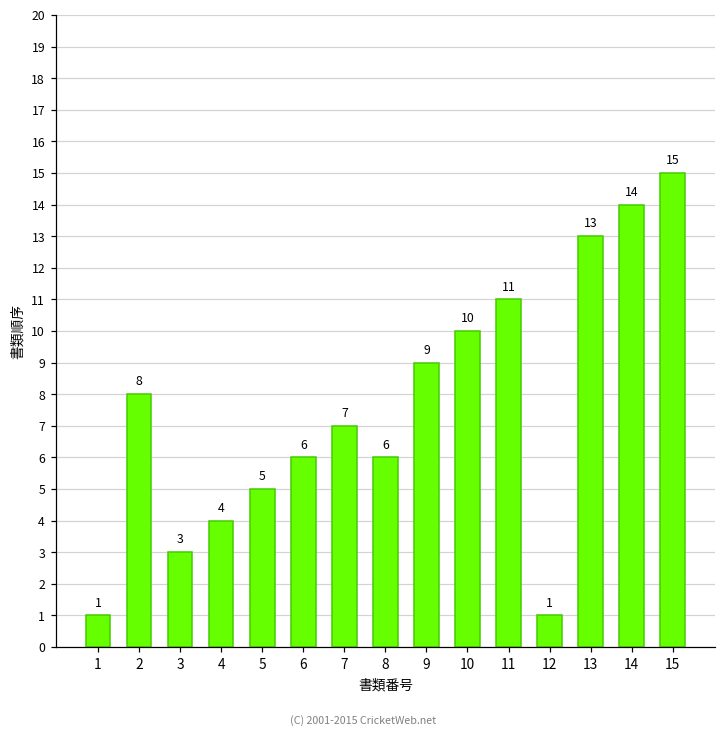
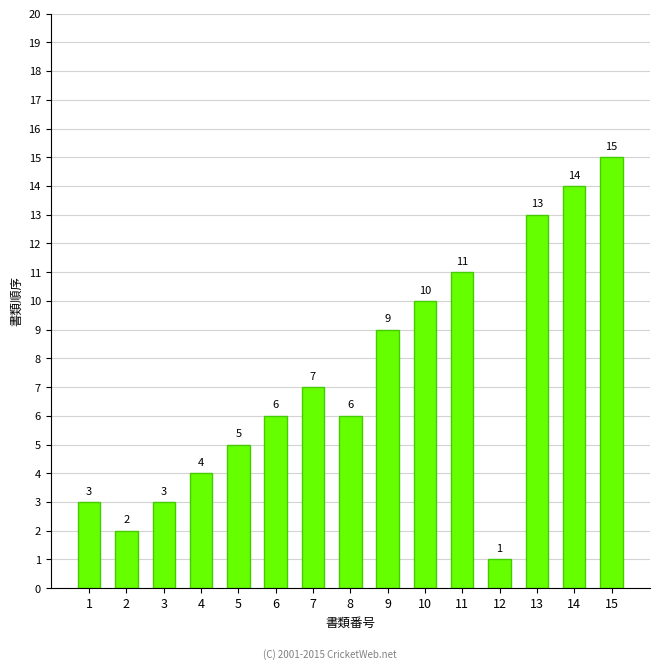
  {
-   "1": 1,
-   "2": 8,
+   "1": 3,
+   "2": 2,
    "3": 3,
    "4": 4,
    "5": 5,
    "6": 6,
    "7": 7,
    "8": 6,
    "9": 9,
    "10": 10,
    "11": 11,
    "12": 1,
    "13": 13,
    "14": 14,
    "15": 15
  }
